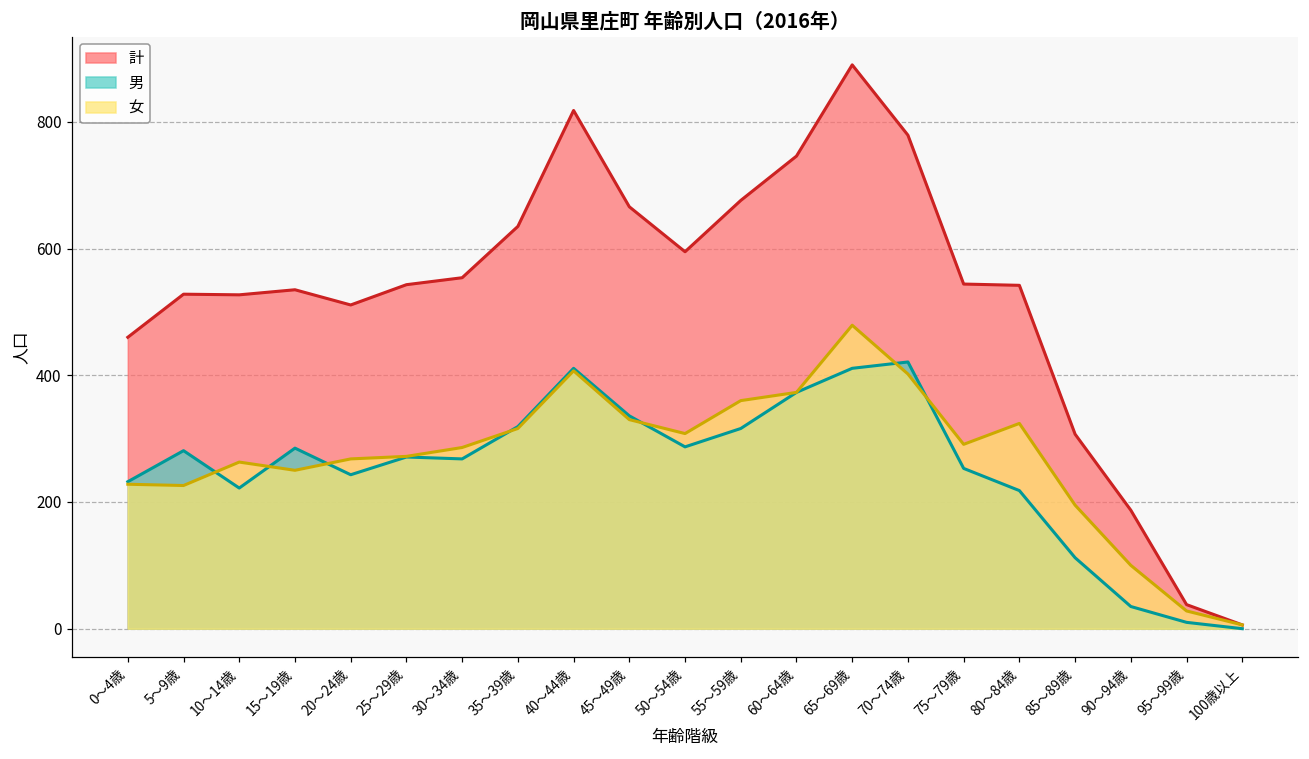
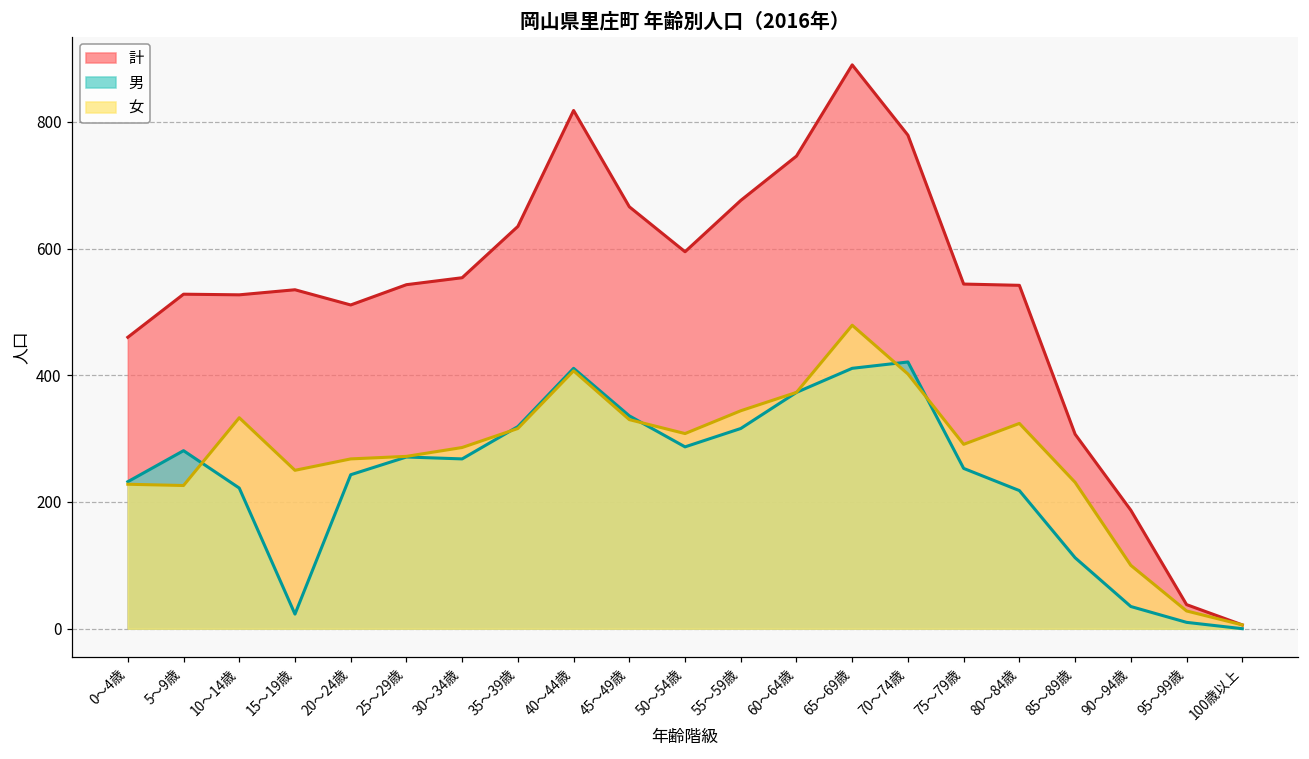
  {
    "計": {
      "0～4歳": 460,
      "5～9歳": 530,
      "10～14歳": 530,
      "15～19歳": 540,
      "20～24歳": 510,
      "25～29歳": 540,
      "30～34歳": 550,
      "35～39歳": 640,
      "40～44歳": 820,
      "45～49歳": 670,
      "50～54歳": 600,
      "55～59歳": 680,
      "60～64歳": 750,
      "65～69歳": 890,
      "70～74歳": 780,
      "75～79歳": 540,
      "80～84歳": 540,
      "85～89歳": 310,
      "90～94歳": 190,
      "95～99歳": 40
    },
    "男": {
      "5～9歳": 280,
      "10～14歳": 220,
-     "15～19歳": 290,
+     "15～19歳": 20,
      "20～24歳": 240,
      "30～34歳": 270,
      "45～49歳": 340,
      "50～54歳": 290,
      "55～59歳": 320,
      "65～69歳": 410,
      "70～74歳": 420,
      "75～79歳": 250,
      "80～84歳": 220,
      "85～89歳": 110,
      "90～94歳": 40,
      "95～99歳": 10,
      "100歳以上": 0
    },
    "女": {
      "5～9歳": 230,
-     "10～14歳": 260,
+     "10～14歳": 330,
      "15～19歳": 250,
      "20～24歳": 270,
      "30～34歳": 290,
      "45～49歳": 330,
      "50～54歳": 310,
-     "55～59歳": 360,
+     "55～59歳": 340,
      "65～69歳": 480,
      "70～74歳": 400,
      "75～79歳": 290,
      "80～84歳": 320,
-     "85～89歳": 200,
+     "85～89歳": 230,
      "90～94歳": 100,
      "95～99歳": 30
    }
  }
